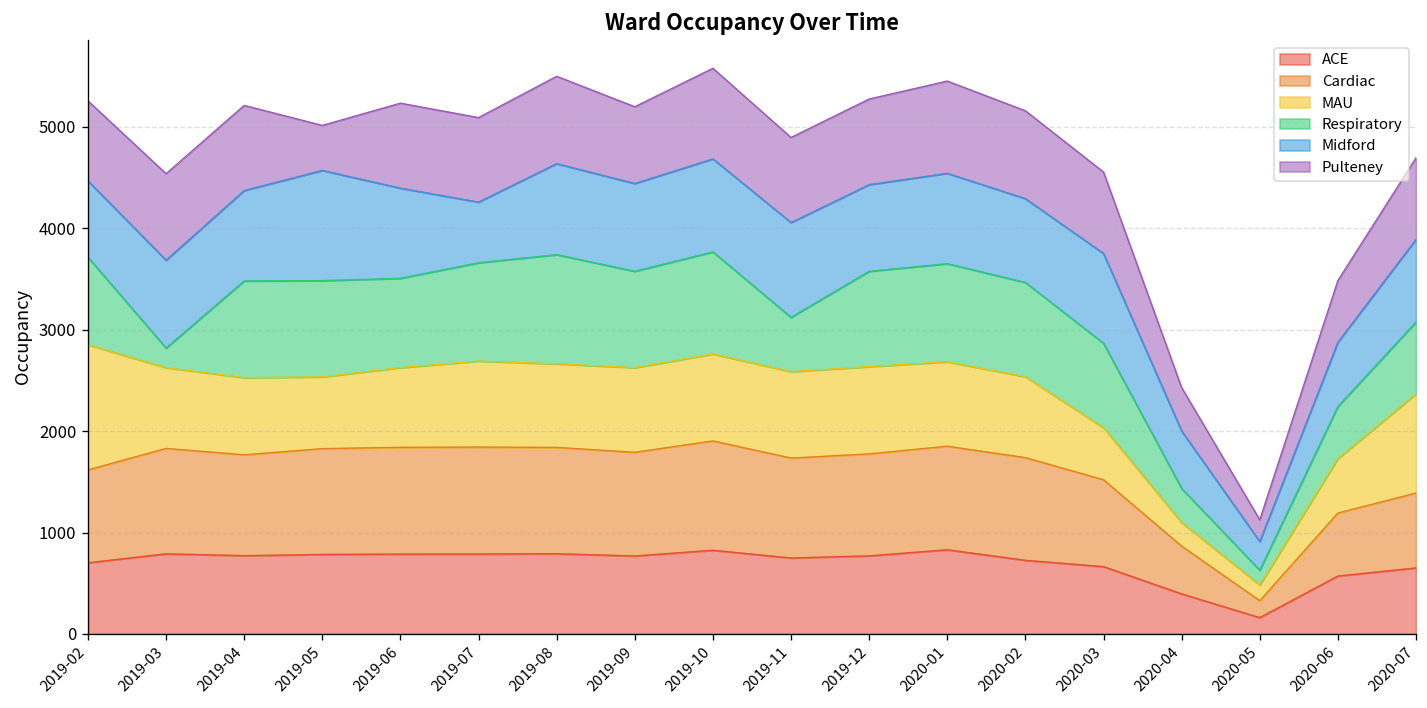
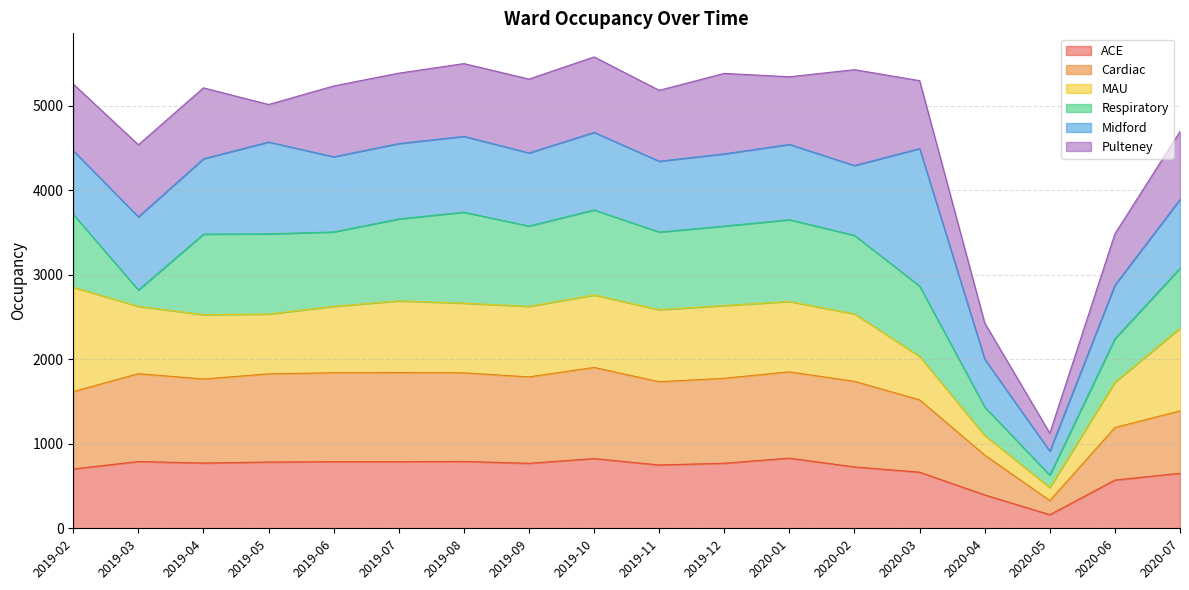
  {
    "MAU": {
      "2019-02": 1200,
      "2019-03": 800,
      "2019-04": 800,
      "2019-05": 700,
      "2019-06": 800,
      "2019-07": 800,
      "2019-08": 800,
      "2019-09": 800,
      "2019-10": 900,
      "2019-11": 900,
      "2019-12": 900,
      "2020-01": 800,
      "2020-02": 800,
      "2020-03": 500,
      "2020-04": 200,
      "2020-05": 200,
      "2020-06": 500,
      "2020-07": 1000
    },
    "Respiratory": {
      "2019-02": 900,
      "2019-03": 200,
      "2019-04": 1000,
      "2019-05": 900,
      "2019-06": 900,
      "2019-07": 1000,
      "2019-08": 1100,
      "2019-09": 1000,
      "2019-10": 1000,
-     "2019-11": 500,
+     "2019-11": 900,
      "2019-12": 900,
      "2020-01": 1000,
      "2020-02": 900,
      "2020-03": 800,
      "2020-04": 300,
      "2020-05": 100,
      "2020-06": 500,
      "2020-07": 700
    },
    "Midford": {
      "2019-02": 800,
      "2019-03": 900,
      "2019-04": 900,
      "2019-05": 1100,
      "2019-06": 900,
-     "2019-07": 600,
+     "2019-07": 900,
      "2019-08": 900,
      "2019-09": 900,
      "2019-10": 900,
-     "2019-11": 900,
+     "2019-11": 800,
      "2019-12": 900,
      "2020-01": 900,
      "2020-02": 800,
-     "2020-03": 900,
+     "2020-03": 1600,
      "2020-04": 600,
      "2020-05": 300,
      "2020-06": 600,
      "2020-07": 800
    },
    "Pulteney": {
      "2019-02": 800,
      "2019-03": 900,
      "2019-04": 800,
      "2019-05": 400,
      "2019-06": 800,
      "2019-07": 800,
      "2019-08": 900,
-     "2019-09": 800,
+     "2019-09": 900,
      "2019-10": 900,
      "2019-11": 800,
-     "2019-12": 800,
-     "2020-01": 900,
-     "2020-02": 900,
+     "2019-12": 1000,
+     "2020-01": 800,
+     "2020-02": 1100,
      "2020-03": 800,
      "2020-04": 400,
      "2020-05": 200,
      "2020-06": 600,
      "2020-07": 800
    }
  }
